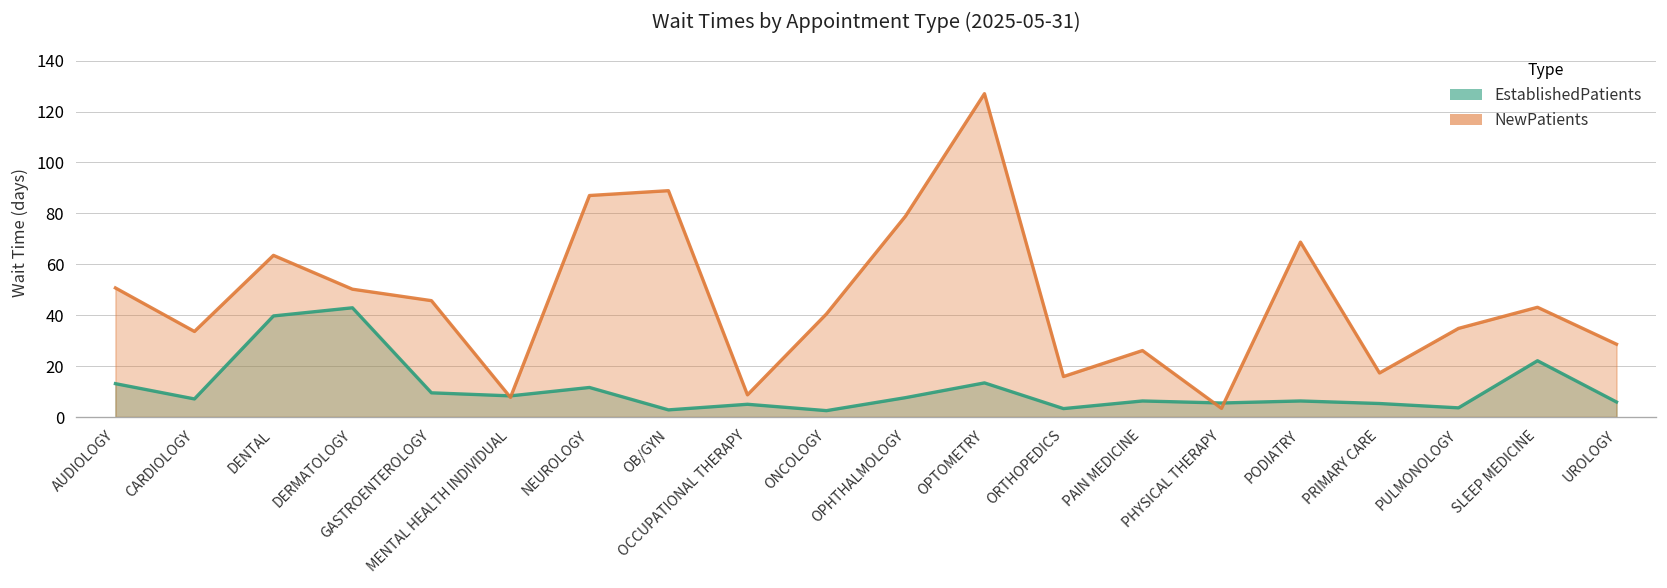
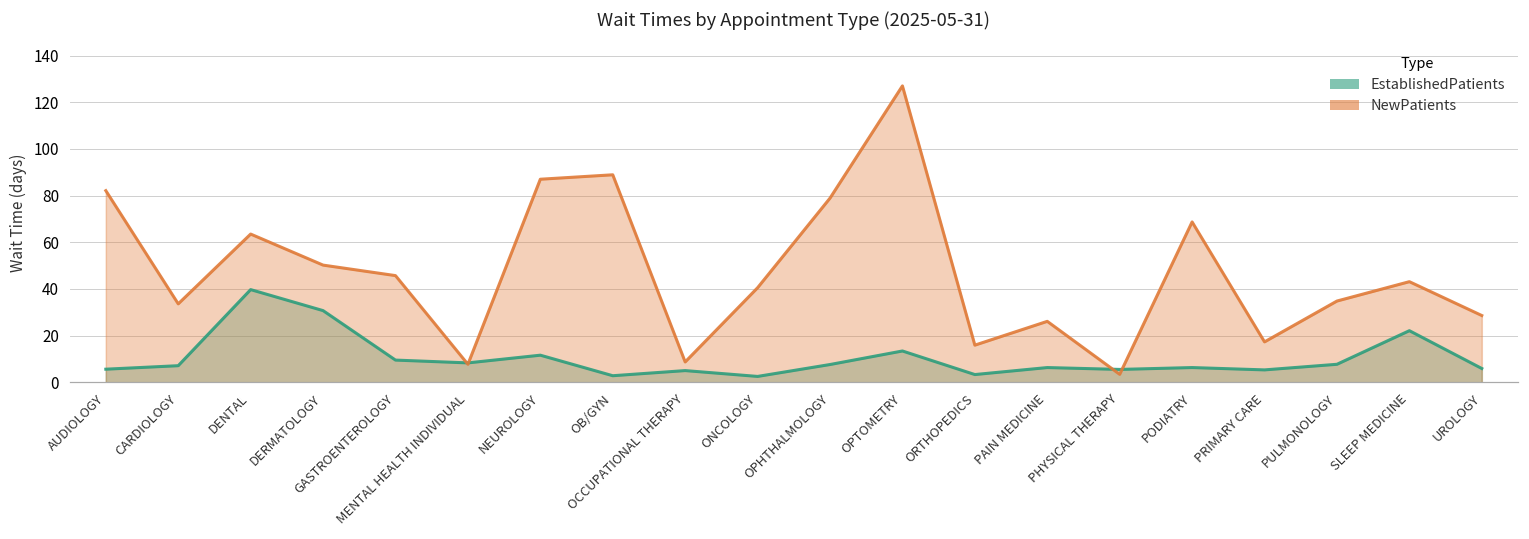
  {
    "EstablishedPatients": {
-     "AUDIOLOGY": 13,
+     "AUDIOLOGY": 6,
      "CARDIOLOGY": 7,
      "DENTAL": 40,
-     "DERMATOLOGY": 43,
+     "DERMATOLOGY": 31,
      "GASTROENTEROLOGY": 10,
      "NEUROLOGY": 12,
      "OB/GYN": 3,
      "OCCUPATIONAL THERAPY": 5,
      "ONCOLOGY": 3,
      "OPHTHALMOLOGY": 8,
      "OPTOMETRY": 13,
      "ORTHOPEDICS": 3,
      "PAIN MEDICINE": 6,
      "PHYSICAL THERAPY": 6,
      "PODIATRY": 6,
      "PRIMARY CARE": 5,
-     "PULMONOLOGY": 4,
+     "PULMONOLOGY": 8,
      "SLEEP MEDICINE": 22,
      "UROLOGY": 6
    },
    "NewPatients": {
-     "AUDIOLOGY": 51,
+     "AUDIOLOGY": 82,
      "CARDIOLOGY": 34,
      "DENTAL": 64,
      "DERMATOLOGY": 50,
      "GASTROENTEROLOGY": 46,
      "NEUROLOGY": 87,
      "OB/GYN": 89,
      "OCCUPATIONAL THERAPY": 9,
      "ONCOLOGY": 41,
      "OPHTHALMOLOGY": 79,
      "OPTOMETRY": 127,
      "ORTHOPEDICS": 16,
      "PAIN MEDICINE": 26,
      "PHYSICAL THERAPY": 3,
      "PODIATRY": 69,
      "PRIMARY CARE": 17,
      "PULMONOLOGY": 35,
      "SLEEP MEDICINE": 43,
      "UROLOGY": 29
    }
  }
